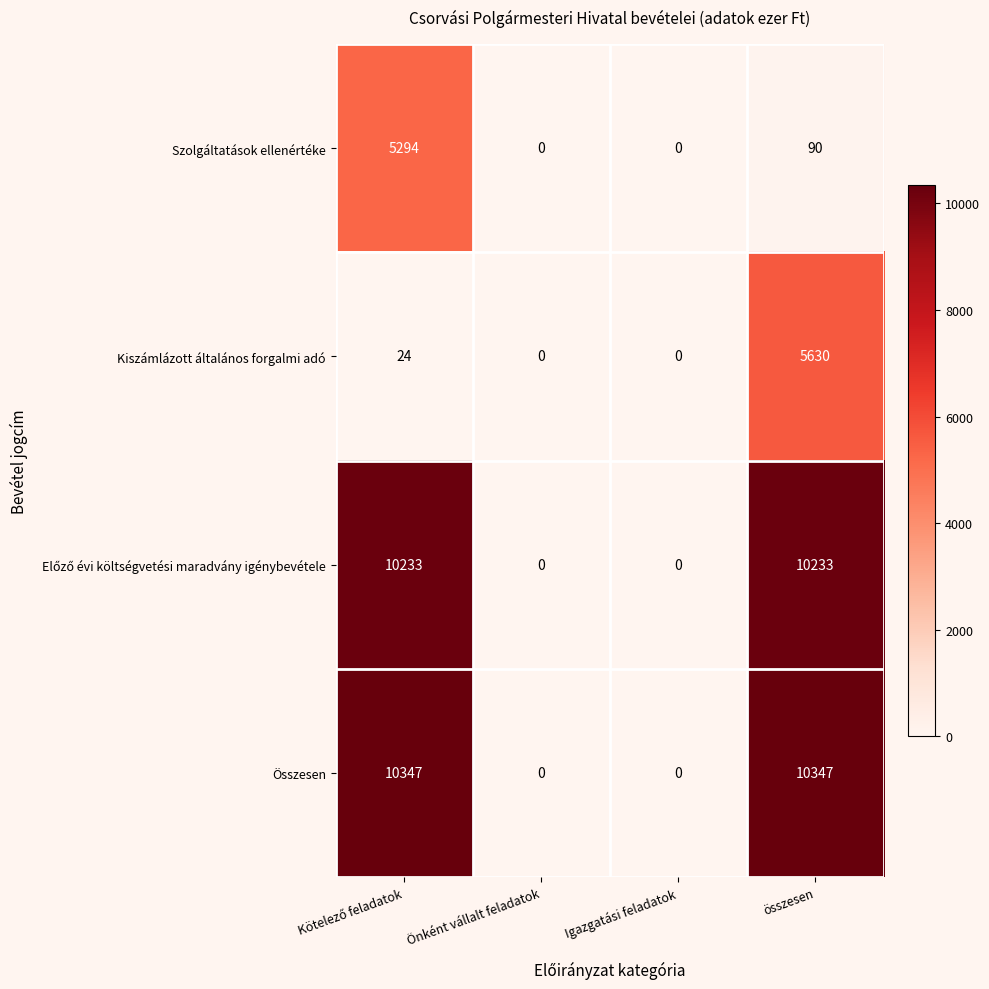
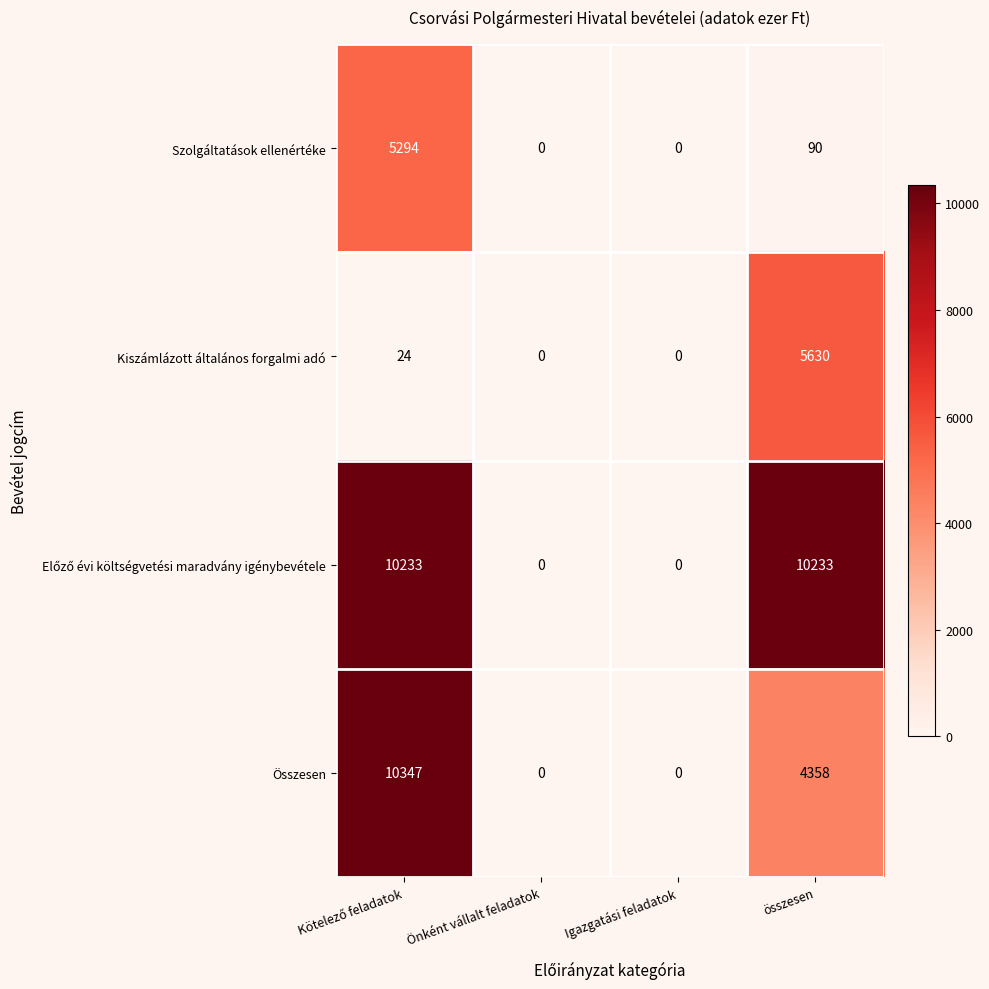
  {
    "Szolgáltatások ellenértéke": {
      "Kötelező feladatok": 5294,
      "Önként vállalt feladatok": 0,
      "Igazgatási feladatok": 0,
      "összesen": 90
    },
    "Kiszámlázott általános forgalmi adó": {
      "Kötelező feladatok": 24,
      "Önként vállalt feladatok": 0,
      "Igazgatási feladatok": 0,
      "összesen": 5630
    },
    "Előző évi költségvetési maradvány igénybevétele": {
      "Kötelező feladatok": 10233,
      "Önként vállalt feladatok": 0,
      "Igazgatási feladatok": 0,
      "összesen": 10233
    },
    "Összesen": {
      "Kötelező feladatok": 10347,
      "Önként vállalt feladatok": 0,
      "Igazgatási feladatok": 0,
-     "összesen": 10347
+     "összesen": 4358
    }
  }
